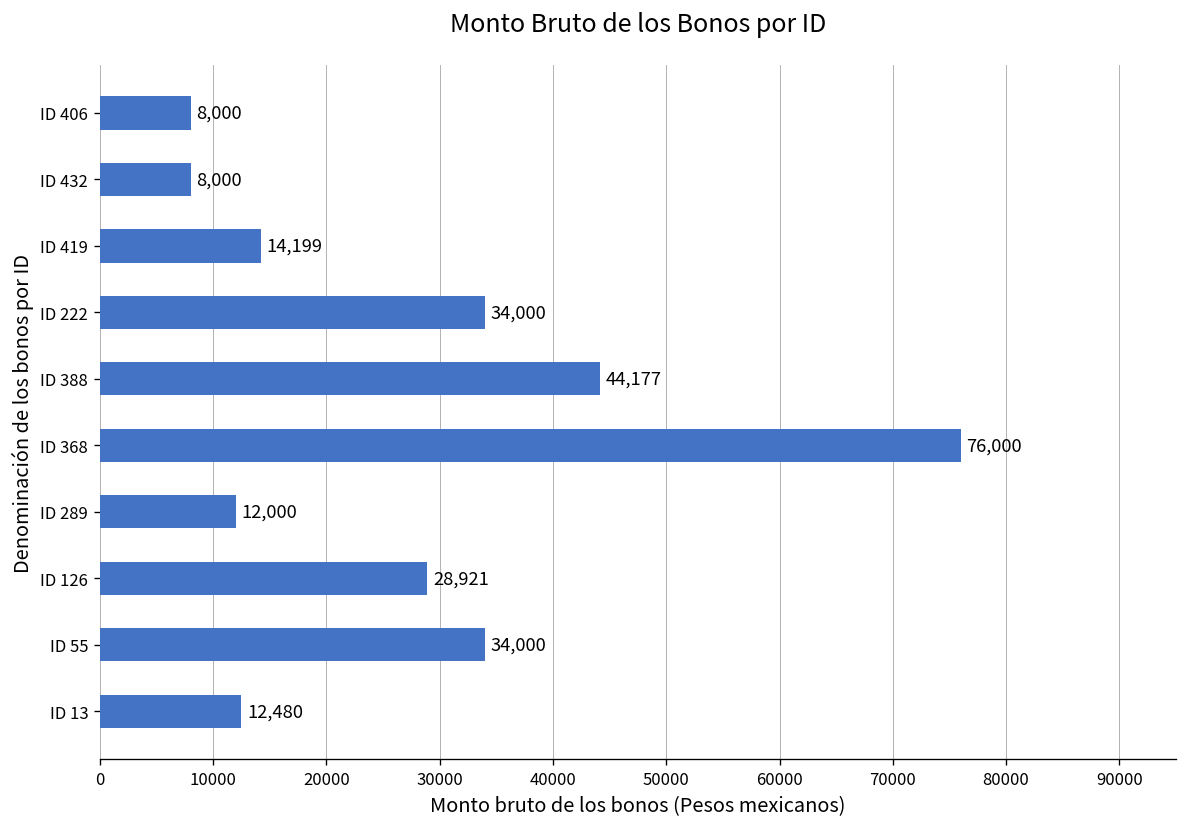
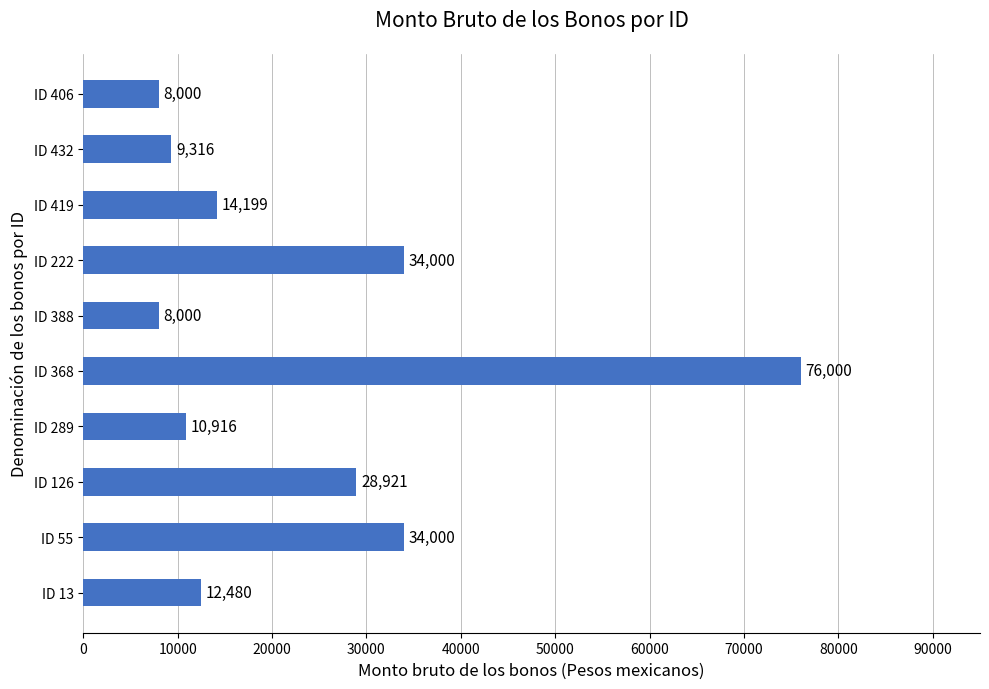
  {
    "ID 406": "8,000",
-   "ID 432": "8,000",
+   "ID 432": "9,316",
    "ID 419": "14,199",
    "ID 222": "34,000",
-   "ID 388": "44,177",
+   "ID 388": "8,000",
    "ID 368": "76,000",
-   "ID 289": "12,000",
+   "ID 289": "10,916",
    "ID 126": "28,921",
    "ID 55": "34,000",
    "ID 13": "12,480"
  }
